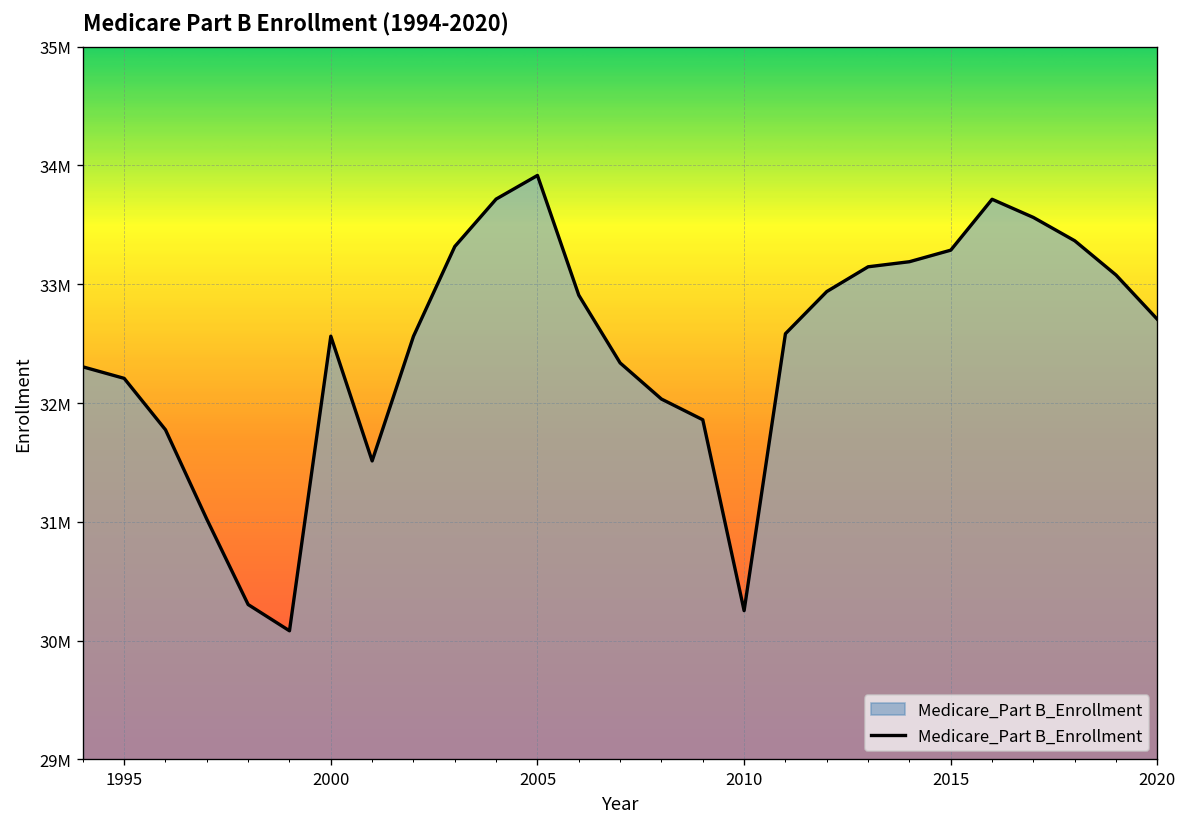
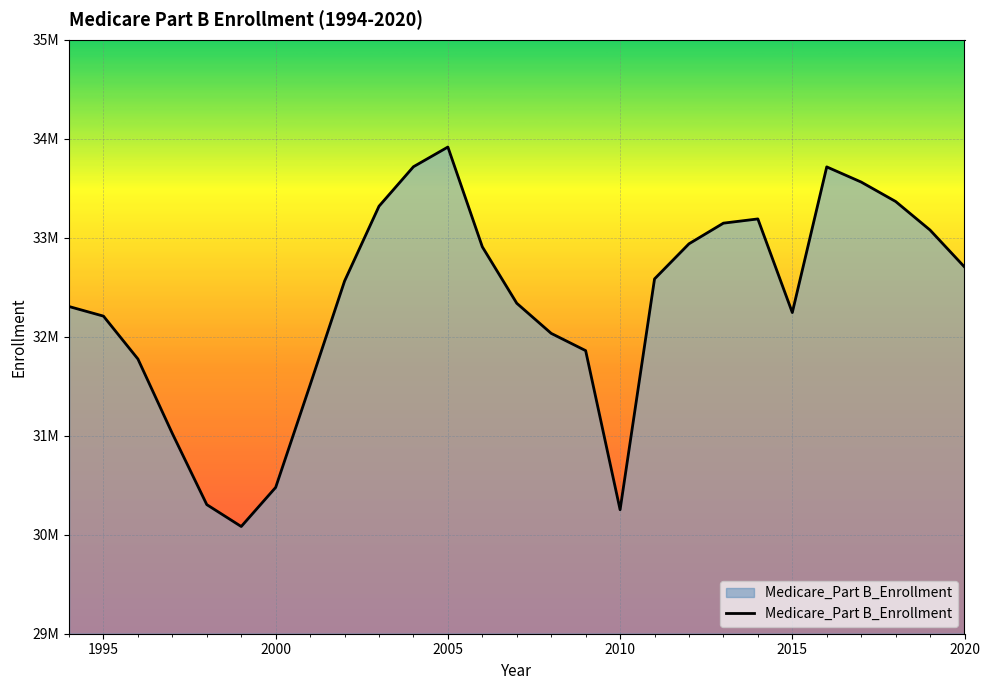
  {
    "1995": 32200000,
-   "2000": 32600000,
+   "2000": 30500000,
    "2005": 33900000,
    "2010": 30300000,
-   "2015": 33300000,
+   "2015": 32200000,
    "2020": 32700000
  }
